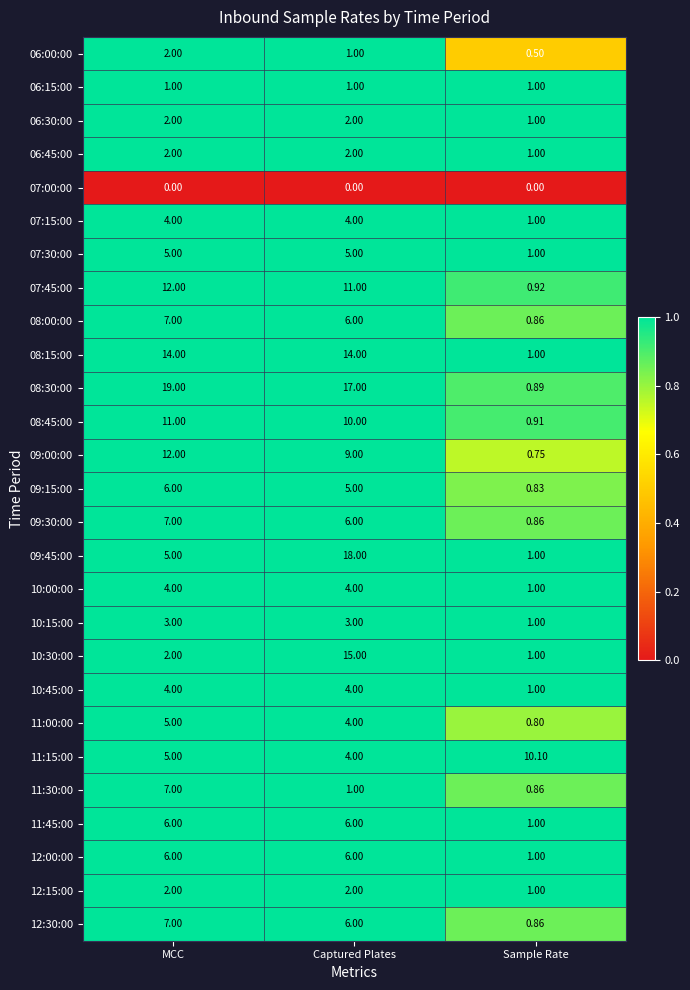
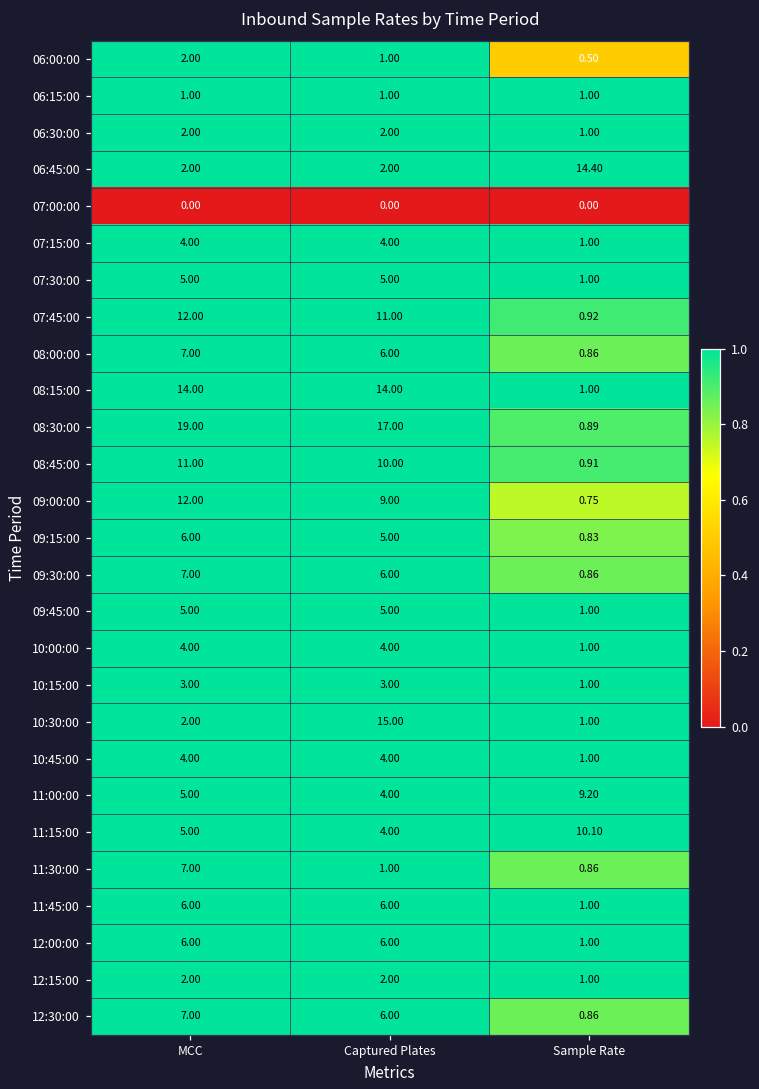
  {
    "06:00:00": {
      "MCC": 2.00,
      "Captured Plates": 1.00,
      "Sample Rate": 0.50
    },
    "06:15:00": {
      "MCC": 1.00,
      "Captured Plates": 1.00,
      "Sample Rate": 1.00
    },
    "06:30:00": {
      "MCC": 2.00,
      "Captured Plates": 2.00,
      "Sample Rate": 1.00
    },
    "06:45:00": {
      "MCC": 2.00,
      "Captured Plates": 2.00,
-     "Sample Rate": 1.00
+     "Sample Rate": 14.40
    },
    "07:00:00": {
      "MCC": 0.00,
      "Captured Plates": 0.00,
      "Sample Rate": 0.00
    },
    "07:15:00": {
      "MCC": 4.00,
      "Captured Plates": 4.00,
      "Sample Rate": 1.00
    },
    "07:30:00": {
      "MCC": 5.00,
      "Captured Plates": 5.00,
      "Sample Rate": 1.00
    },
    "07:45:00": {
      "MCC": 12.00,
      "Captured Plates": 11.00,
      "Sample Rate": 0.92
    },
    "08:00:00": {
      "MCC": 7.00,
      "Captured Plates": 6.00,
      "Sample Rate": 0.86
    },
    "08:15:00": {
      "MCC": 14.00,
      "Captured Plates": 14.00,
      "Sample Rate": 1.00
    },
    "08:30:00": {
      "MCC": 19.00,
      "Captured Plates": 17.00,
      "Sample Rate": 0.89
    },
    "08:45:00": {
      "MCC": 11.00,
      "Captured Plates": 10.00,
      "Sample Rate": 0.91
    },
    "09:00:00": {
      "MCC": 12.00,
      "Captured Plates": 9.00,
      "Sample Rate": 0.75
    },
    "09:15:00": {
      "MCC": 6.00,
      "Captured Plates": 5.00,
      "Sample Rate": 0.83
    },
    "09:30:00": {
      "MCC": 7.00,
      "Captured Plates": 6.00,
      "Sample Rate": 0.86
    },
    "09:45:00": {
      "MCC": 5.00,
-     "Captured Plates": 18.00,
+     "Captured Plates": 5.00,
      "Sample Rate": 1.00
    },
    "10:00:00": {
      "MCC": 4.00,
      "Captured Plates": 4.00,
      "Sample Rate": 1.00
    },
    "10:15:00": {
      "MCC": 3.00,
      "Captured Plates": 3.00,
      "Sample Rate": 1.00
    },
    "10:30:00": {
      "MCC": 2.00,
      "Captured Plates": 15.00,
      "Sample Rate": 1.00
    },
    "10:45:00": {
      "MCC": 4.00,
      "Captured Plates": 4.00,
      "Sample Rate": 1.00
    },
    "11:00:00": {
      "MCC": 5.00,
      "Captured Plates": 4.00,
-     "Sample Rate": 0.80
+     "Sample Rate": 9.20
    },
    "11:15:00": {
      "MCC": 5.00,
      "Captured Plates": 4.00,
      "Sample Rate": 10.10
    },
    "11:30:00": {
      "MCC": 7.00,
      "Captured Plates": 1.00,
      "Sample Rate": 0.86
    },
    "11:45:00": {
      "MCC": 6.00,
      "Captured Plates": 6.00,
      "Sample Rate": 1.00
    },
    "12:00:00": {
      "MCC": 6.00,
      "Captured Plates": 6.00,
      "Sample Rate": 1.00
    },
    "12:15:00": {
      "MCC": 2.00,
      "Captured Plates": 2.00,
      "Sample Rate": 1.00
    },
    "12:30:00": {
      "MCC": 7.00,
      "Captured Plates": 6.00,
      "Sample Rate": 0.86
    }
  }
